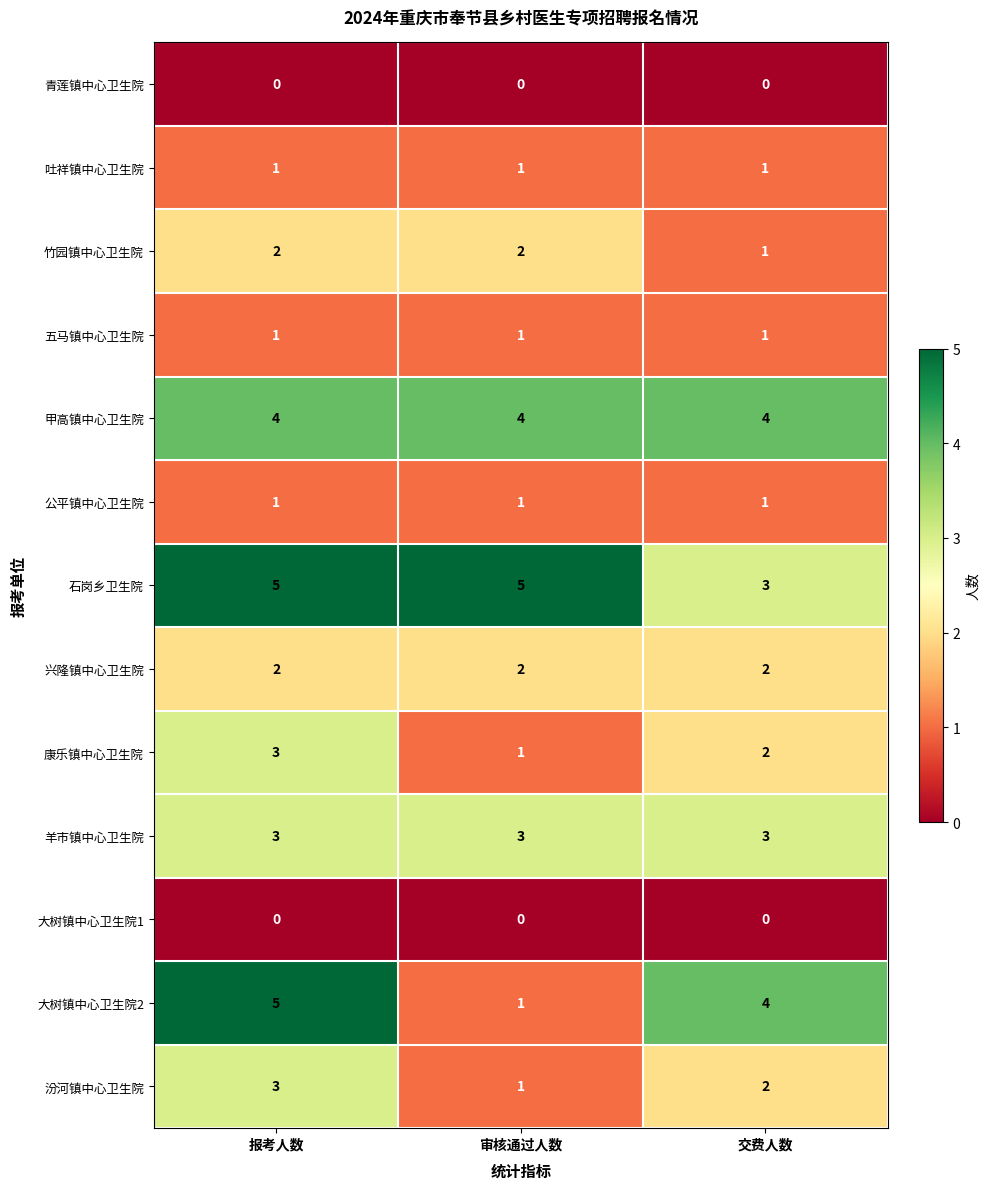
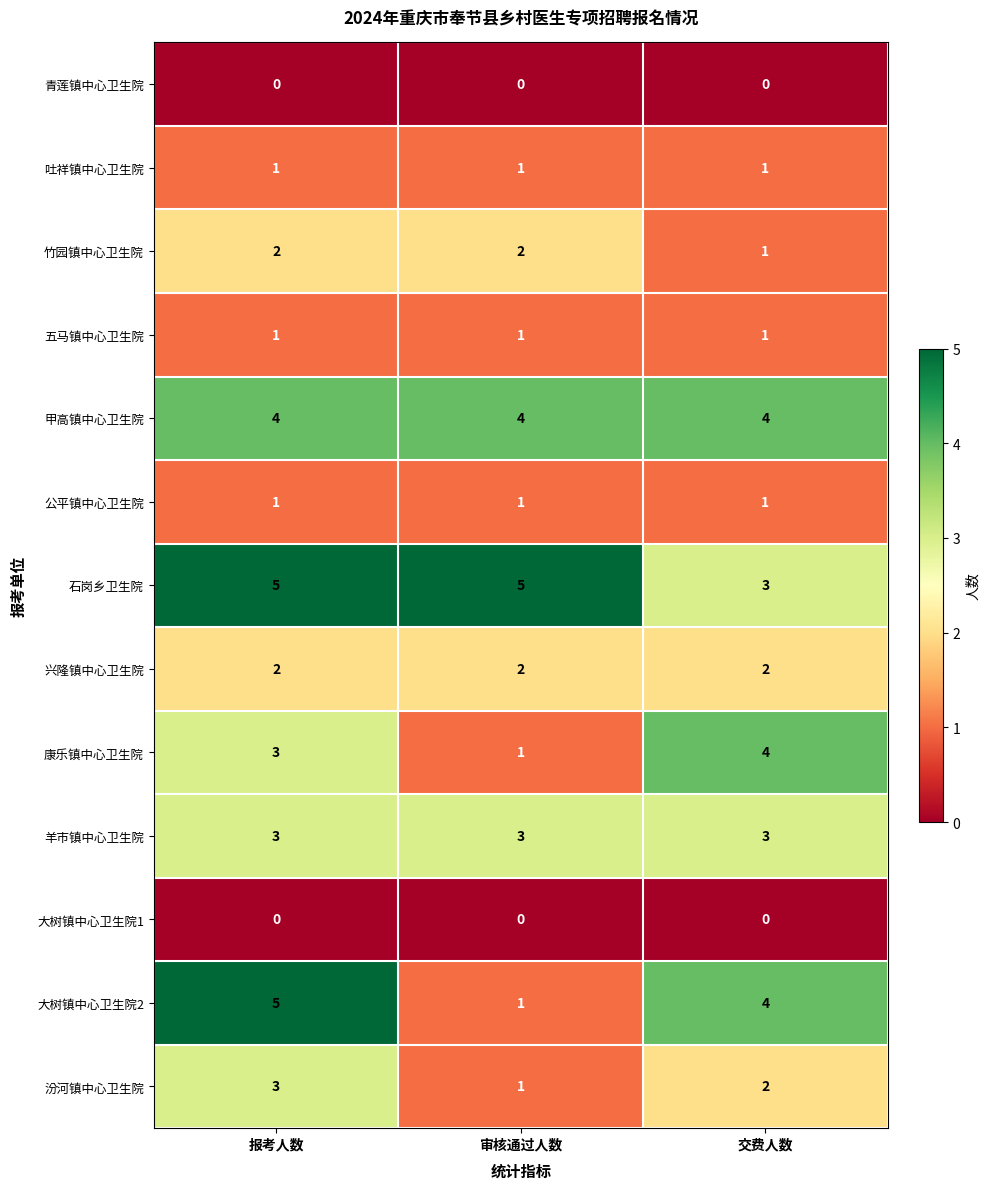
  {
    "青莲镇中心卫生院": {
      "报考人数": 0,
      "审核通过人数": 0,
      "交费人数": 0
    },
    "吐祥镇中心卫生院": {
      "报考人数": 1,
      "审核通过人数": 1,
      "交费人数": 1
    },
    "竹园镇中心卫生院": {
      "报考人数": 2,
      "审核通过人数": 2,
      "交费人数": 1
    },
    "五马镇中心卫生院": {
      "报考人数": 1,
      "审核通过人数": 1,
      "交费人数": 1
    },
    "甲高镇中心卫生院": {
      "报考人数": 4,
      "审核通过人数": 4,
      "交费人数": 4
    },
    "公平镇中心卫生院": {
      "报考人数": 1,
      "审核通过人数": 1,
      "交费人数": 1
    },
    "石岗乡卫生院": {
      "报考人数": 5,
      "审核通过人数": 5,
      "交费人数": 3
    },
    "兴隆镇中心卫生院": {
      "报考人数": 2,
      "审核通过人数": 2,
      "交费人数": 2
    },
    "康乐镇中心卫生院": {
      "报考人数": 3,
      "审核通过人数": 1,
-     "交费人数": 2
+     "交费人数": 4
    },
    "羊市镇中心卫生院": {
      "报考人数": 3,
      "审核通过人数": 3,
      "交费人数": 3
    },
    "大树镇中心卫生院1": {
      "报考人数": 0,
      "审核通过人数": 0,
      "交费人数": 0
    },
    "大树镇中心卫生院2": {
      "报考人数": 5,
      "审核通过人数": 1,
      "交费人数": 4
    },
    "汾河镇中心卫生院": {
      "报考人数": 3,
      "审核通过人数": 1,
      "交费人数": 2
    }
  }
